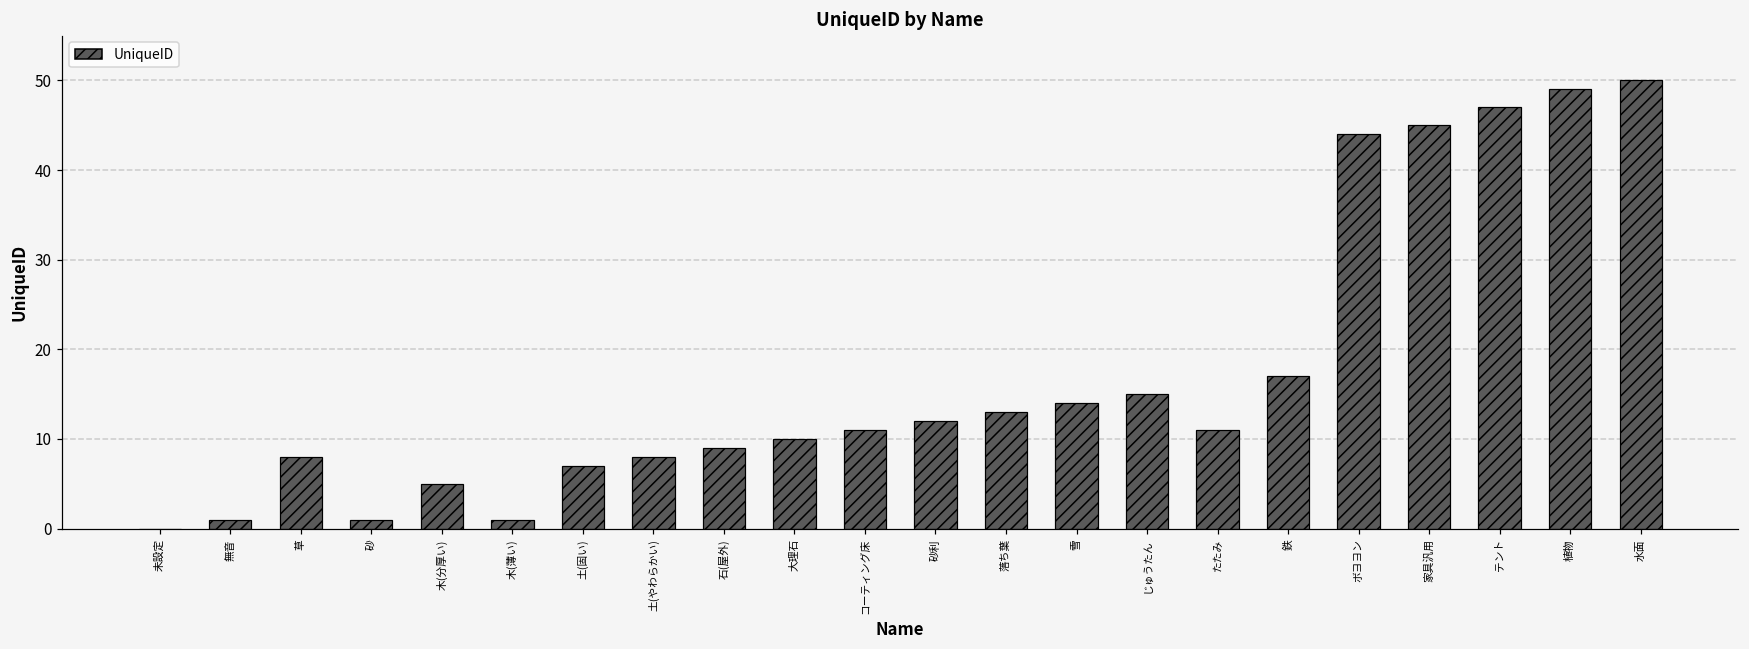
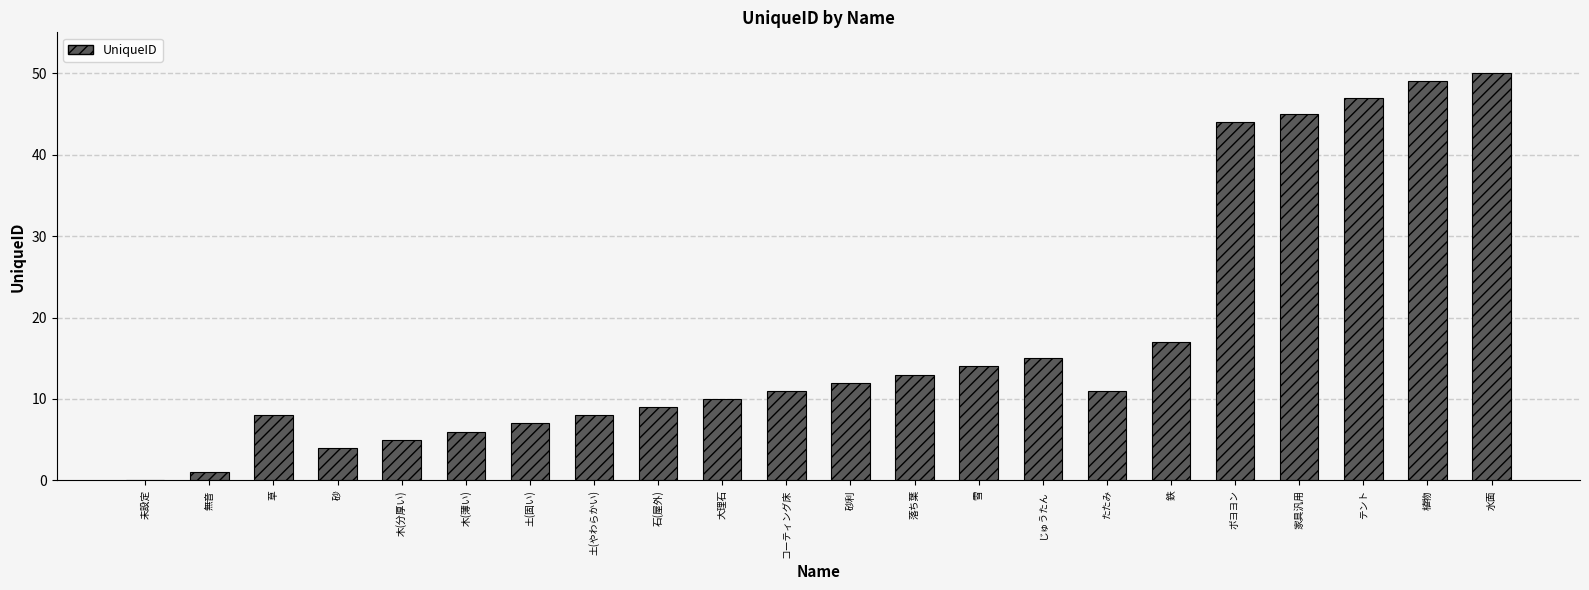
  {
    "未設定": 0,
    "無音": 1,
    "草": 8,
-   "砂": 1,
+   "砂": 4,
    "木(分厚い)": 5,
-   "木(薄い)": 1,
+   "木(薄い)": 6,
    "土(固い)": 7,
    "土(やわらかい)": 8,
    "石(屋外)": 9,
    "大理石": 10,
    "コーティング床": 11,
    "砂利": 12,
    "落ち葉": 13,
    "雪": 14,
    "じゅうたん": 15,
    "たたみ": 11,
    "鉄": 17,
    "ボヨヨン": 44,
    "家具汎用": 45,
    "テント": 47,
    "植物": 49,
    "水面": 50
  }
